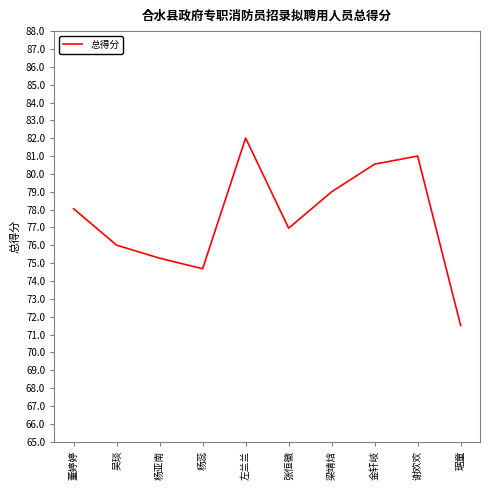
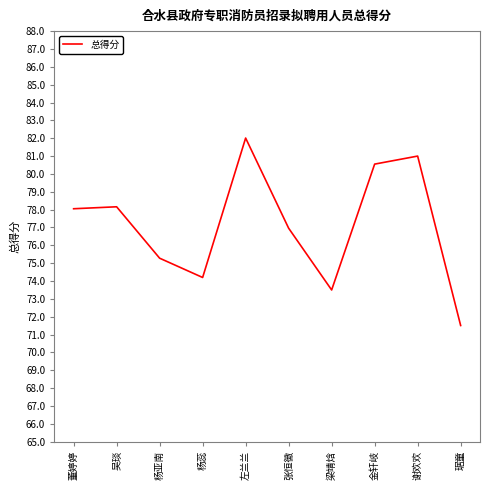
  {
    "董婷婷": 78.1,
-   "吴琰": 76.0,
+   "吴琰": 78.2,
    "杨亚南": 75.3,
-   "杨蕊": 74.7,
+   "杨蕊": 74.2,
    "左兰兰": 82.0,
    "张恒徽": 77.0,
-   "梁靖焓": 79.0,
+   "梁靖焓": 73.5,
    "金轩岐": 80.6,
    "谢欢欢": 81.0,
    "琚童": 71.5
  }
